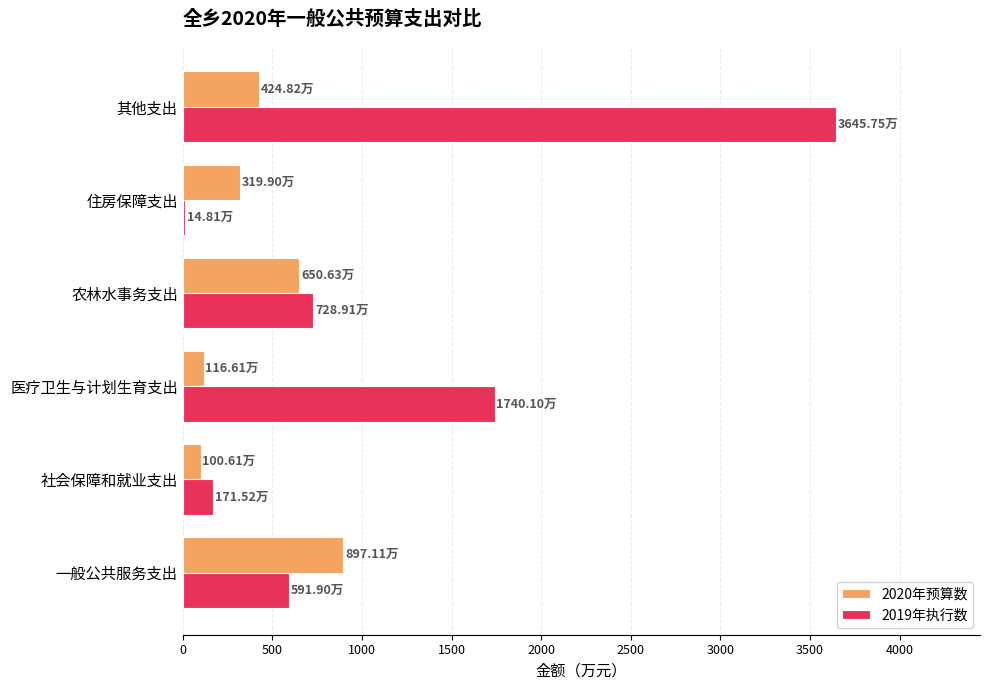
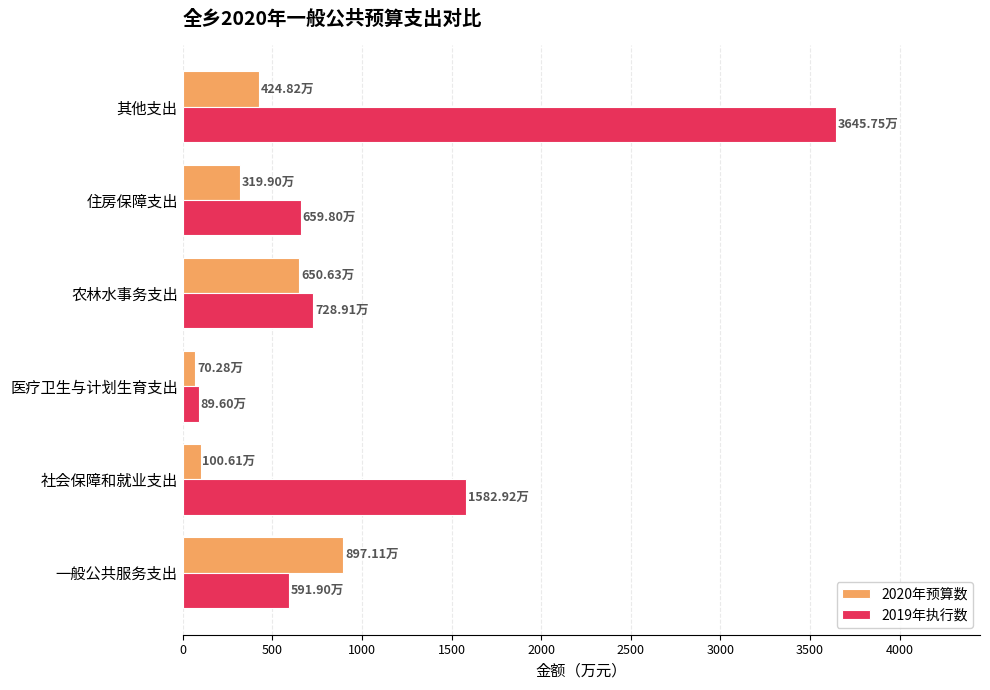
  {
    "2020年预算数": {
      "其他支出": "424.82万",
      "住房保障支出": "319.90万",
      "农林水事务支出": "650.63万",
-     "医疗卫生与计划生育支出": "116.61万",
+     "医疗卫生与计划生育支出": "70.28万",
      "社会保障和就业支出": "100.61万",
      "一般公共服务支出": "897.11万"
    },
    "2019年执行数": {
      "其他支出": "3645.75万",
-     "住房保障支出": "14.81万",
+     "住房保障支出": "659.80万",
      "农林水事务支出": "728.91万",
-     "医疗卫生与计划生育支出": "1740.10万",
-     "社会保障和就业支出": "171.52万",
+     "医疗卫生与计划生育支出": "89.60万",
+     "社会保障和就业支出": "1582.92万",
      "一般公共服务支出": "591.90万"
    }
  }
